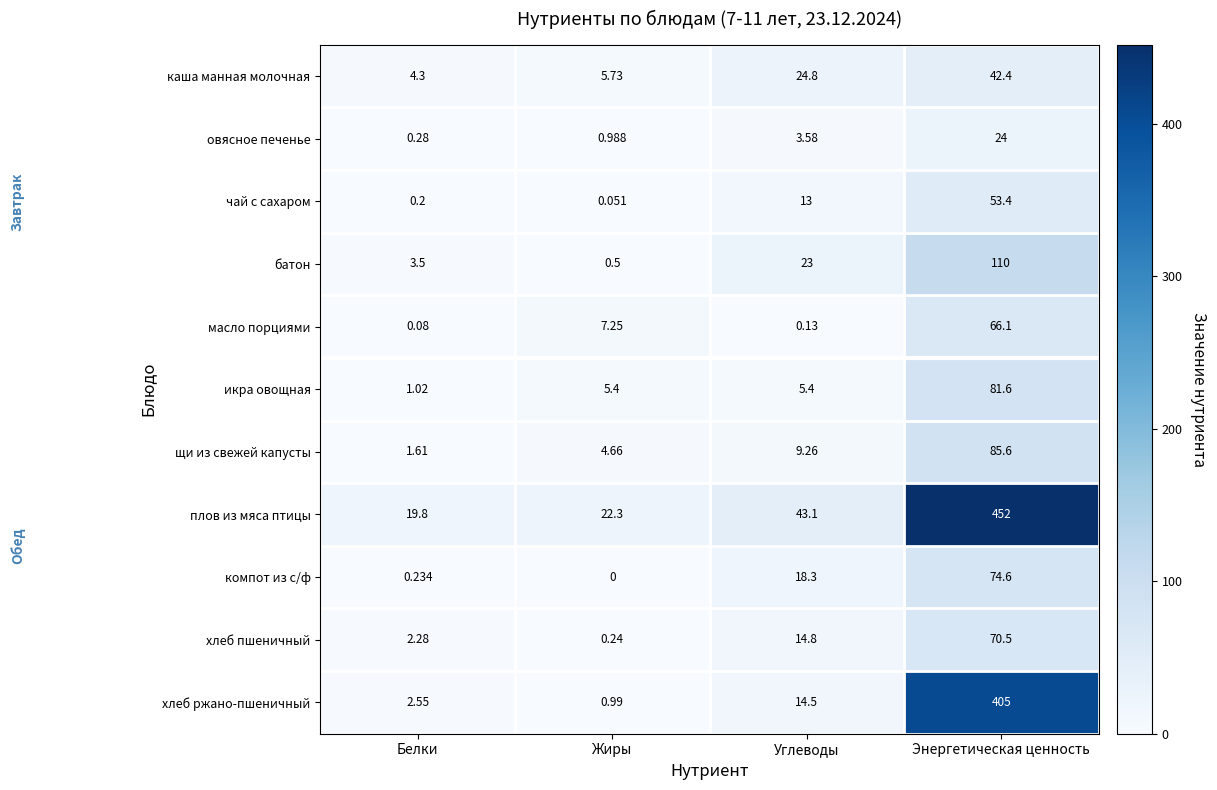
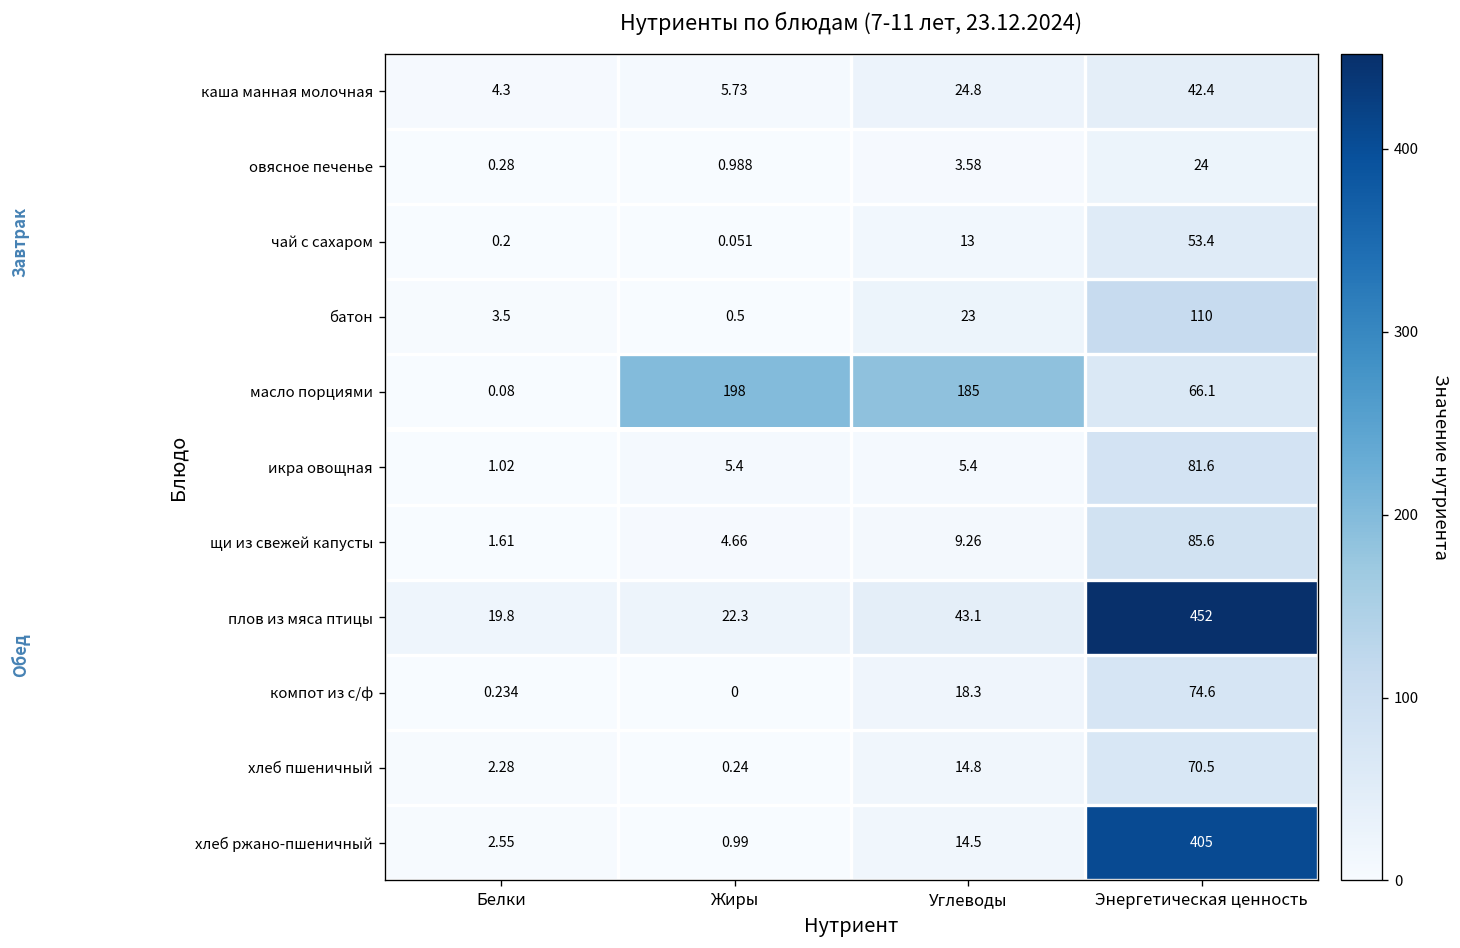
  {
    "каша манная молочная": {
      "Белки": 4.3,
      "Жиры": 5.73,
      "Углеводы": 24.8,
      "Энергетическая ценность": 42.4
    },
    "овясное печенье": {
      "Белки": 0.28,
      "Жиры": 0.988,
      "Углеводы": 3.58,
      "Энергетическая ценность": 24
    },
    "чай с сахаром": {
      "Белки": 0.2,
      "Жиры": 0.051,
      "Углеводы": 13,
      "Энергетическая ценность": 53.4
    },
    "батон": {
      "Белки": 3.5,
      "Жиры": 0.5,
      "Углеводы": 23,
      "Энергетическая ценность": 110
    },
    "масло порциями": {
      "Белки": 0.08,
-     "Жиры": 7.25,
-     "Углеводы": 0.13,
+     "Жиры": 198,
+     "Углеводы": 185,
      "Энергетическая ценность": 66.1
    },
    "икра овощная": {
      "Белки": 1.02,
      "Жиры": 5.4,
      "Углеводы": 5.4,
      "Энергетическая ценность": 81.6
    },
    "щи из свежей капусты": {
      "Белки": 1.61,
      "Жиры": 4.66,
      "Углеводы": 9.26,
      "Энергетическая ценность": 85.6
    },
    "плов из мяса птицы": {
      "Белки": 19.8,
      "Жиры": 22.3,
      "Углеводы": 43.1,
      "Энергетическая ценность": 452
    },
    "компот из с/ф": {
      "Белки": 0.234,
      "Жиры": 0,
      "Углеводы": 18.3,
      "Энергетическая ценность": 74.6
    },
    "хлеб пшеничный": {
      "Белки": 2.28,
      "Жиры": 0.24,
      "Углеводы": 14.8,
      "Энергетическая ценность": 70.5
    },
    "хлеб ржано-пшеничный": {
      "Белки": 2.55,
      "Жиры": 0.99,
      "Углеводы": 14.5,
      "Энергетическая ценность": 405
    }
  }
